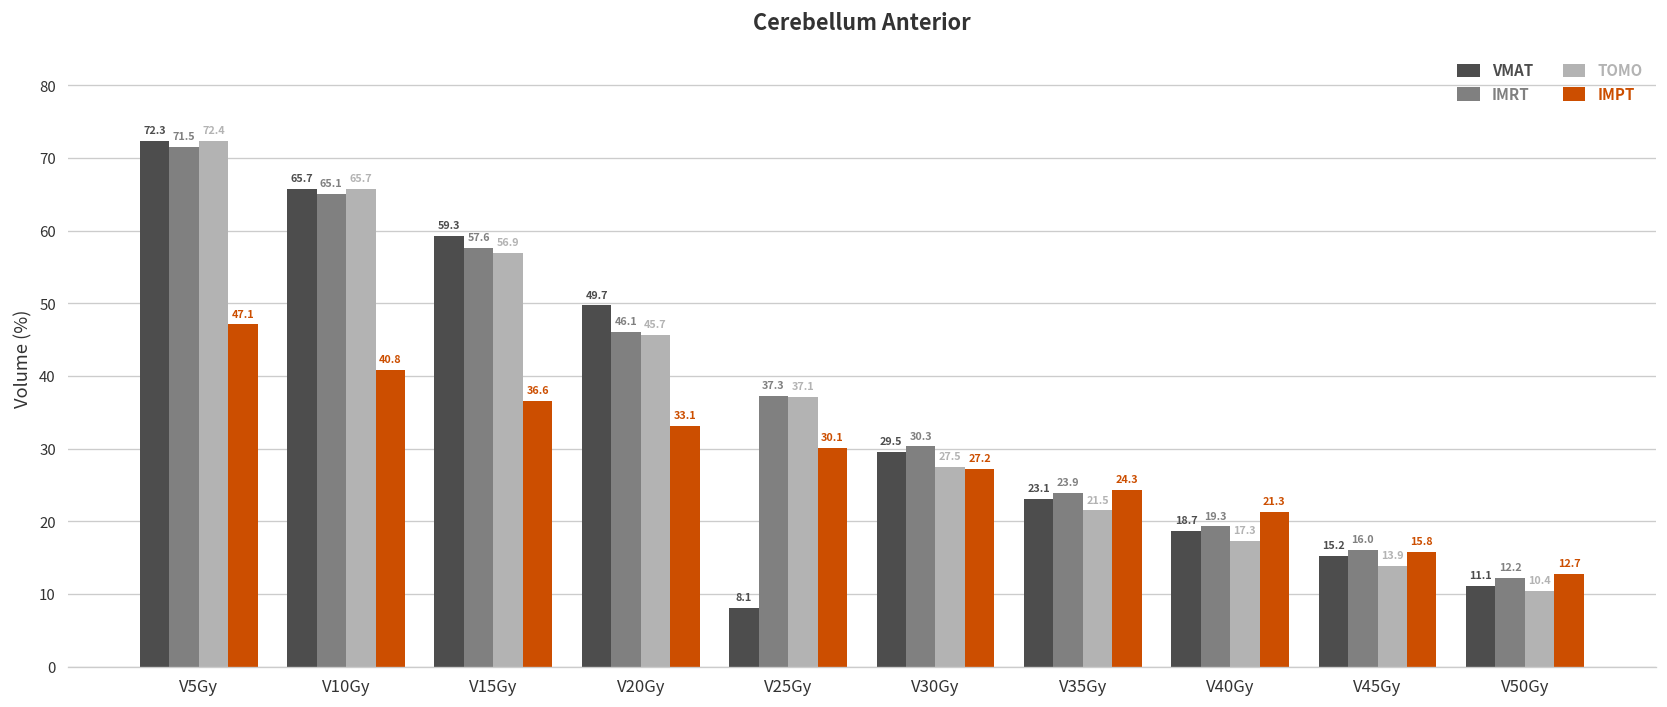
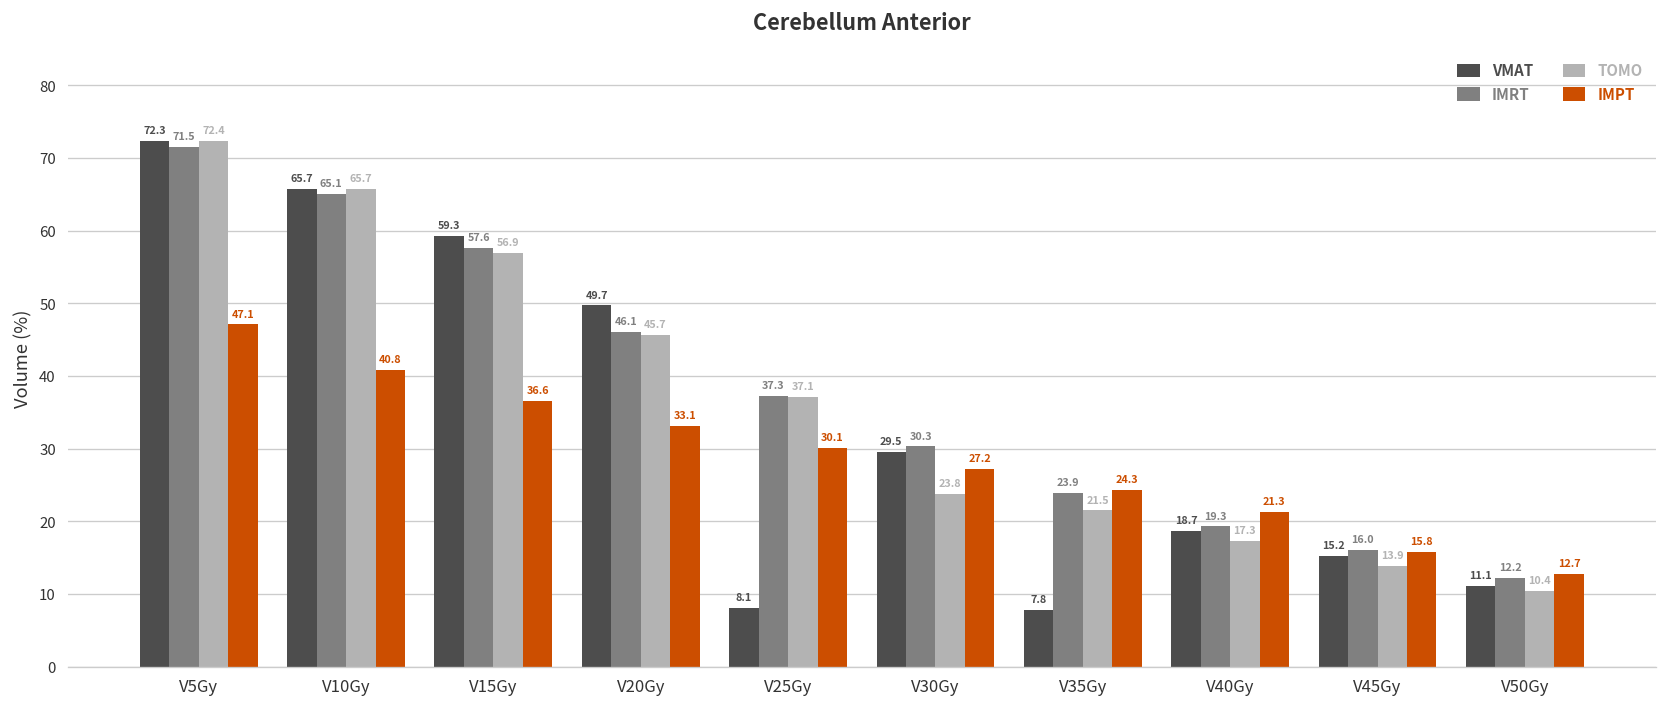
  {
    "VMAT": {
      "V5Gy": 72.3,
      "V10Gy": 65.7,
      "V15Gy": 59.3,
      "V20Gy": 49.7,
      "V25Gy": 8.1,
      "V30Gy": 29.5,
-     "V35Gy": 23.1,
+     "V35Gy": 7.8,
      "V40Gy": 18.7,
      "V45Gy": 15.2,
      "V50Gy": 11.1
    },
    "IMRT": {
      "V5Gy": 71.5,
      "V10Gy": 65.1,
      "V15Gy": 57.6,
      "V20Gy": 46.1,
      "V25Gy": 37.3,
      "V30Gy": 30.3,
      "V35Gy": 23.9,
      "V40Gy": 19.3,
      "V45Gy": 16.0,
      "V50Gy": 12.2
    },
    "TOMO": {
      "V5Gy": 72.4,
      "V10Gy": 65.7,
      "V15Gy": 56.9,
      "V20Gy": 45.7,
      "V25Gy": 37.1,
-     "V30Gy": 27.5,
+     "V30Gy": 23.8,
      "V35Gy": 21.5,
      "V40Gy": 17.3,
      "V45Gy": 13.9,
      "V50Gy": 10.4
    },
    "IMPT": {
      "V5Gy": 47.1,
      "V10Gy": 40.8,
      "V15Gy": 36.6,
      "V20Gy": 33.1,
      "V25Gy": 30.1,
      "V30Gy": 27.2,
      "V35Gy": 24.3,
      "V40Gy": 21.3,
      "V45Gy": 15.8,
      "V50Gy": 12.7
    }
  }
